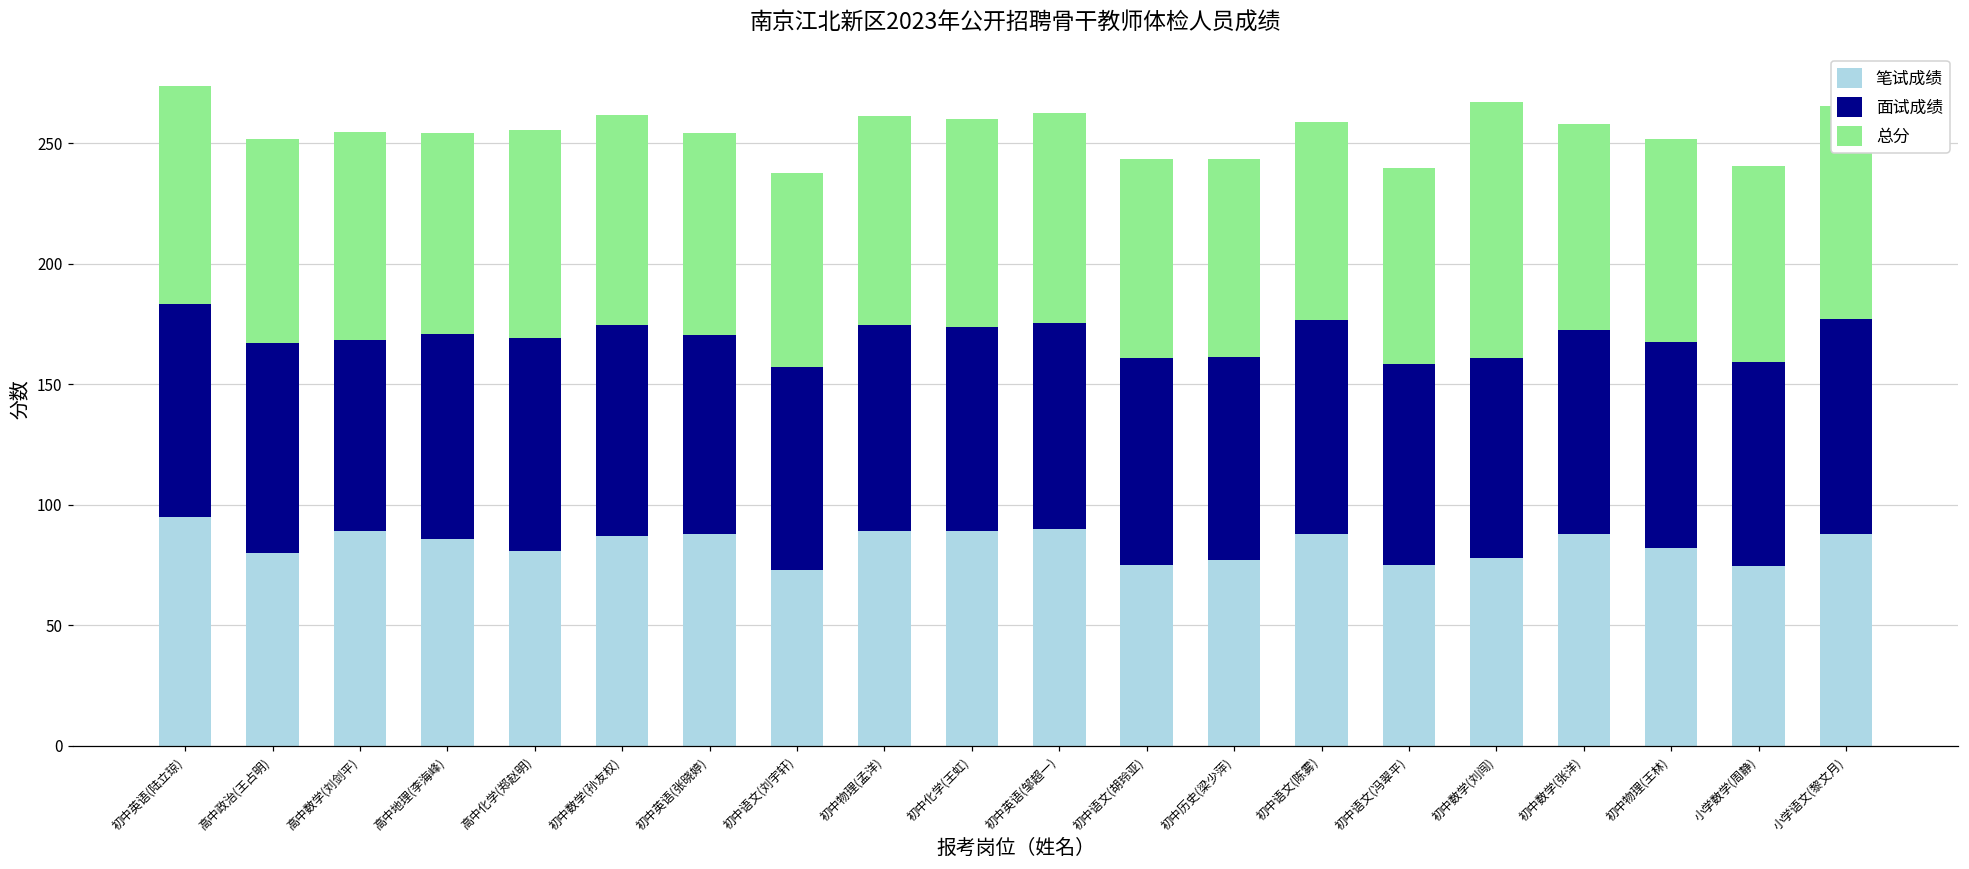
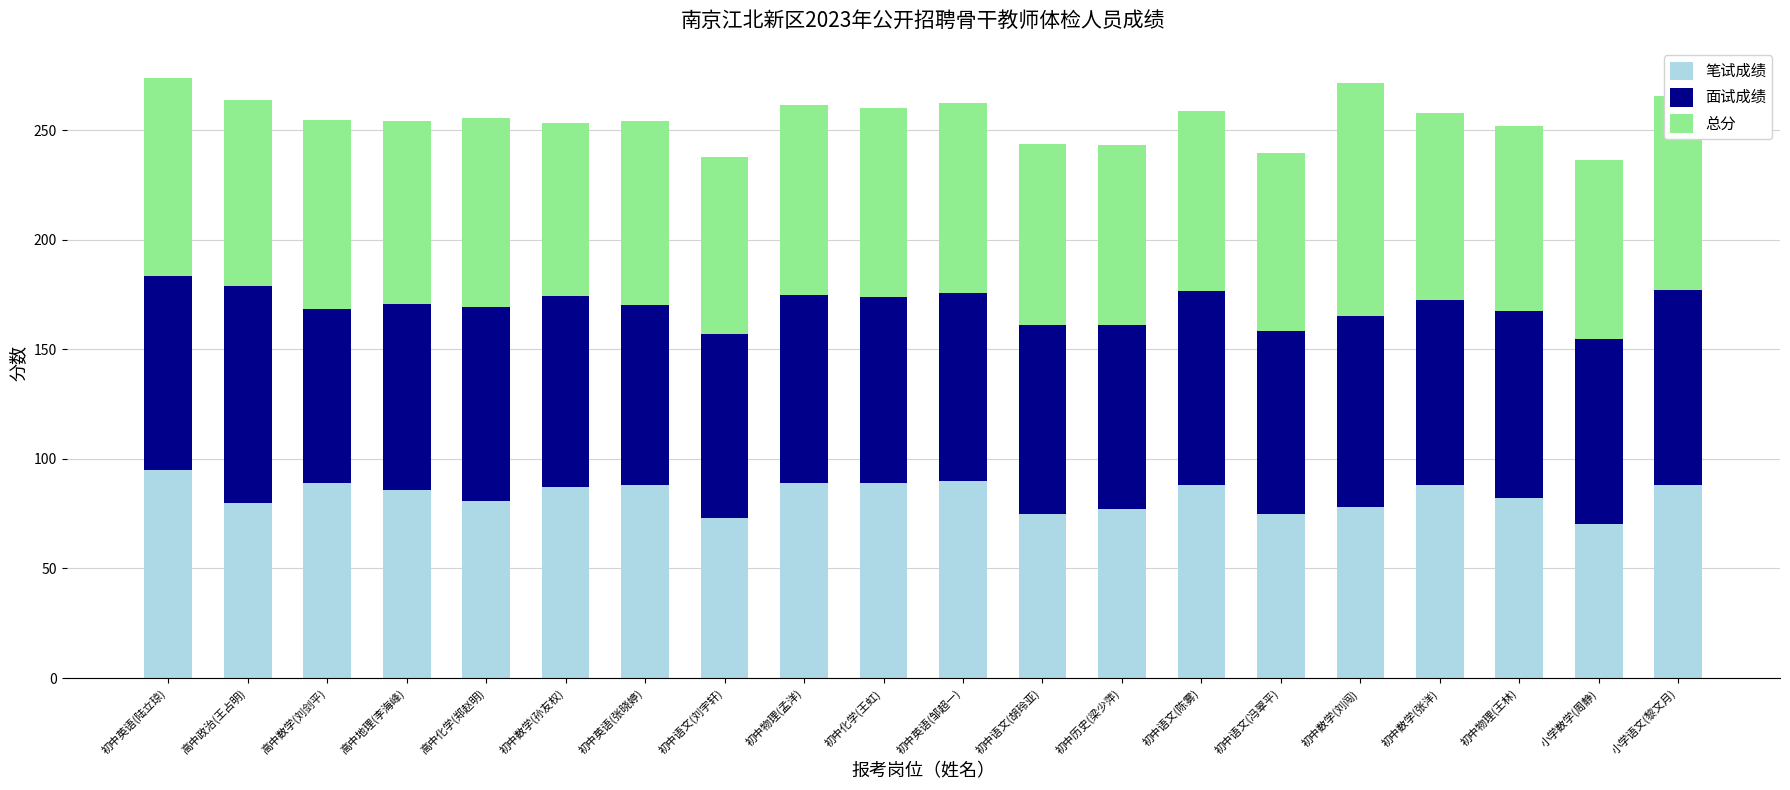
  {
    "笔试成绩": {
      "初中英语(陆立琼)": 95,
      "高中政治(王占明)": 80,
      "高中数学(刘剑平)": 89,
      "高中地理(李海峰)": 86,
      "高中化学(郑赵明)": 81,
      "初中数学(孙友权)": 87,
      "初中英语(张晓婷)": 88,
      "初中语文(刘宇轩)": 73,
      "初中物理(孟洋)": 89,
      "初中化学(王虹)": 89,
      "初中英语(邹超一)": 90,
      "初中语文(胡玲亚)": 75,
      "初中历史(梁少萍)": 77,
      "初中语文(陈雾)": 88,
      "初中语文(冯翠平)": 75,
      "初中数学(刘闯)": 78,
      "初中数学(张洋)": 88,
      "初中物理(王林)": 82,
-     "小学数学(周静)": 75,
+     "小学数学(周静)": 70,
      "小学语文(黎文月)": 88
    },
    "面试成绩": {
      "初中英语(陆立琼)": 89,
-     "高中政治(王占明)": 87,
+     "高中政治(王占明)": 99,
      "高中数学(刘剑平)": 79,
      "高中地理(李海峰)": 85,
      "高中化学(郑赵明)": 88,
      "初中数学(孙友权)": 88,
      "初中英语(张晓婷)": 82,
      "初中语文(刘宇轩)": 84,
      "初中物理(孟洋)": 86,
      "初中化学(王虹)": 85,
      "初中英语(邹超一)": 86,
      "初中语文(胡玲亚)": 86,
      "初中历史(梁少萍)": 84,
      "初中语文(陈雾)": 89,
      "初中语文(冯翠平)": 84,
-     "初中数学(刘闯)": 83,
+     "初中数学(刘闯)": 87,
      "初中数学(张洋)": 85,
      "初中物理(王林)": 85,
      "小学数学(周静)": 85,
      "小学语文(黎文月)": 89
    },
    "总分": {
      "初中英语(陆立琼)": 90,
      "高中政治(王占明)": 85,
      "高中数学(刘剑平)": 86,
      "高中地理(李海峰)": 83,
      "高中化学(郑赵明)": 86,
-     "初中数学(孙友权)": 87,
+     "初中数学(孙友权)": 79,
      "初中英语(张晓婷)": 84,
      "初中语文(刘宇轩)": 81,
      "初中物理(孟洋)": 87,
      "初中化学(王虹)": 86,
      "初中英语(邹超一)": 87,
      "初中语文(胡玲亚)": 83,
      "初中历史(梁少萍)": 82,
      "初中语文(陈雾)": 82,
      "初中语文(冯翠平)": 81,
      "初中数学(刘闯)": 106,
      "初中数学(张洋)": 86,
      "初中物理(王林)": 84,
      "小学数学(周静)": 82
    }
  }
